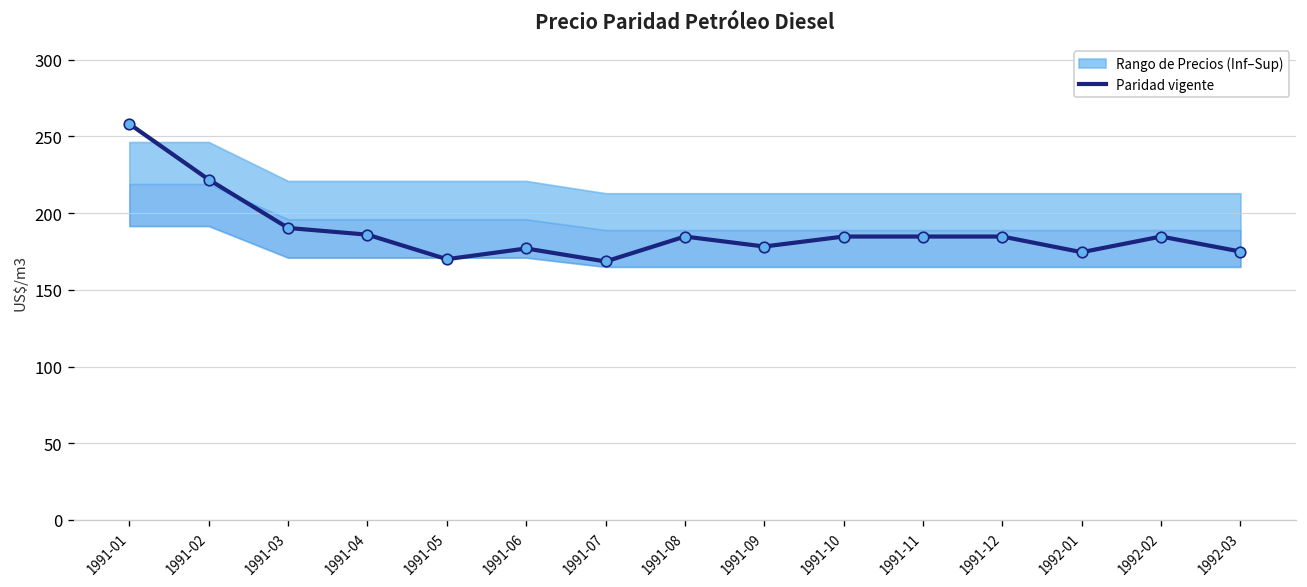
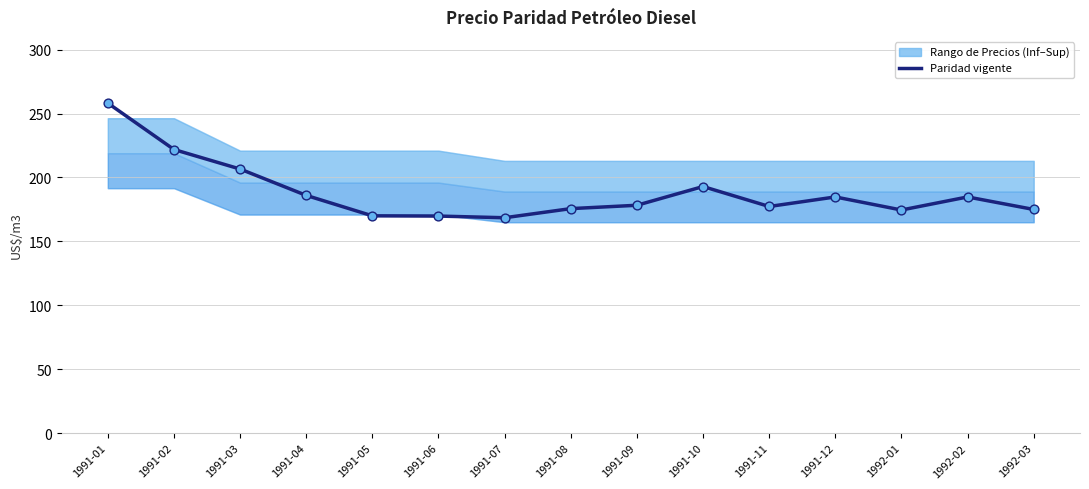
  {
    "Paridad vigente": {
      "1991-01": 258,
      "1991-02": 222,
-     "1991-03": 190,
+     "1991-03": 207,
      "1991-04": 186,
      "1991-05": 170,
-     "1991-06": 177,
+     "1991-06": 170,
      "1991-07": 169,
-     "1991-08": 185,
+     "1991-08": 176,
      "1991-09": 178,
-     "1991-10": 185,
-     "1991-11": 185,
+     "1991-10": 193,
+     "1991-11": 177,
      "1991-12": 185,
      "1992-01": 175,
      "1992-02": 185,
      "1992-03": 175
    }
  }
